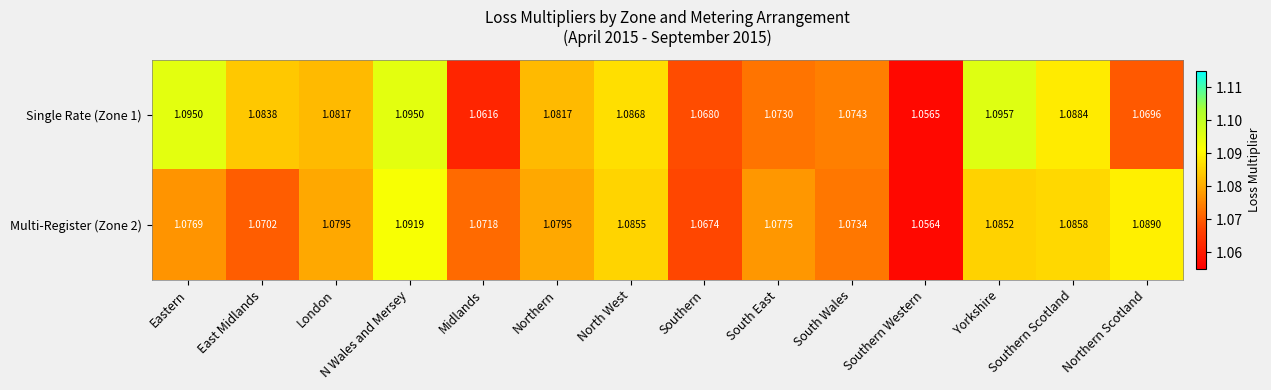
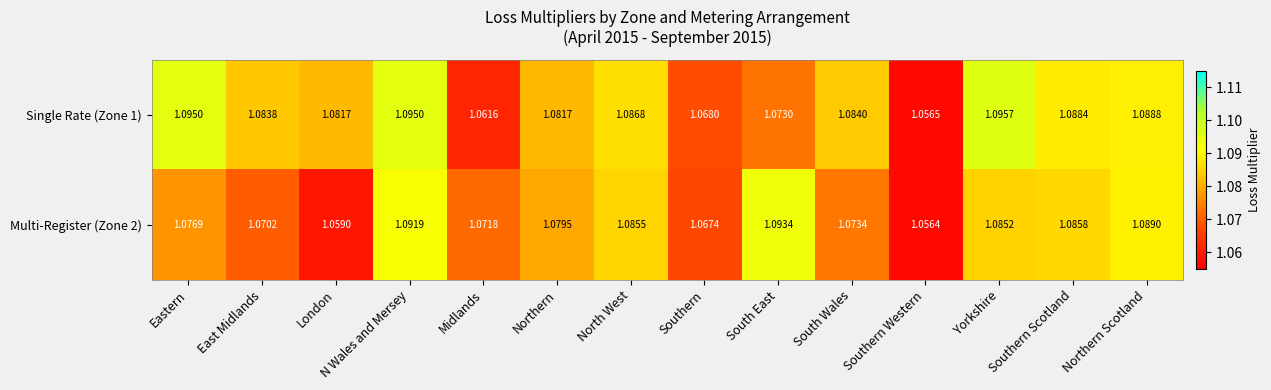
  {
    "Single Rate (Zone 1)": {
      "Eastern": 1.0950,
      "East Midlands": 1.0838,
      "London": 1.0817,
      "N Wales and Mersey": 1.0950,
      "Midlands": 1.0616,
      "Northern": 1.0817,
      "North West": 1.0868,
      "Southern": 1.0680,
      "South East": 1.0730,
-     "South Wales": 1.0743,
+     "South Wales": 1.0840,
      "Southern Western": 1.0565,
      "Yorkshire": 1.0957,
      "Southern Scotland": 1.0884,
-     "Northern Scotland": 1.0696
+     "Northern Scotland": 1.0888
    },
    "Multi-Register (Zone 2)": {
      "Eastern": 1.0769,
      "East Midlands": 1.0702,
-     "London": 1.0795,
+     "London": 1.0590,
      "N Wales and Mersey": 1.0919,
      "Midlands": 1.0718,
      "Northern": 1.0795,
      "North West": 1.0855,
      "Southern": 1.0674,
-     "South East": 1.0775,
+     "South East": 1.0934,
      "South Wales": 1.0734,
      "Southern Western": 1.0564,
      "Yorkshire": 1.0852,
      "Southern Scotland": 1.0858,
      "Northern Scotland": 1.0890
    }
  }
